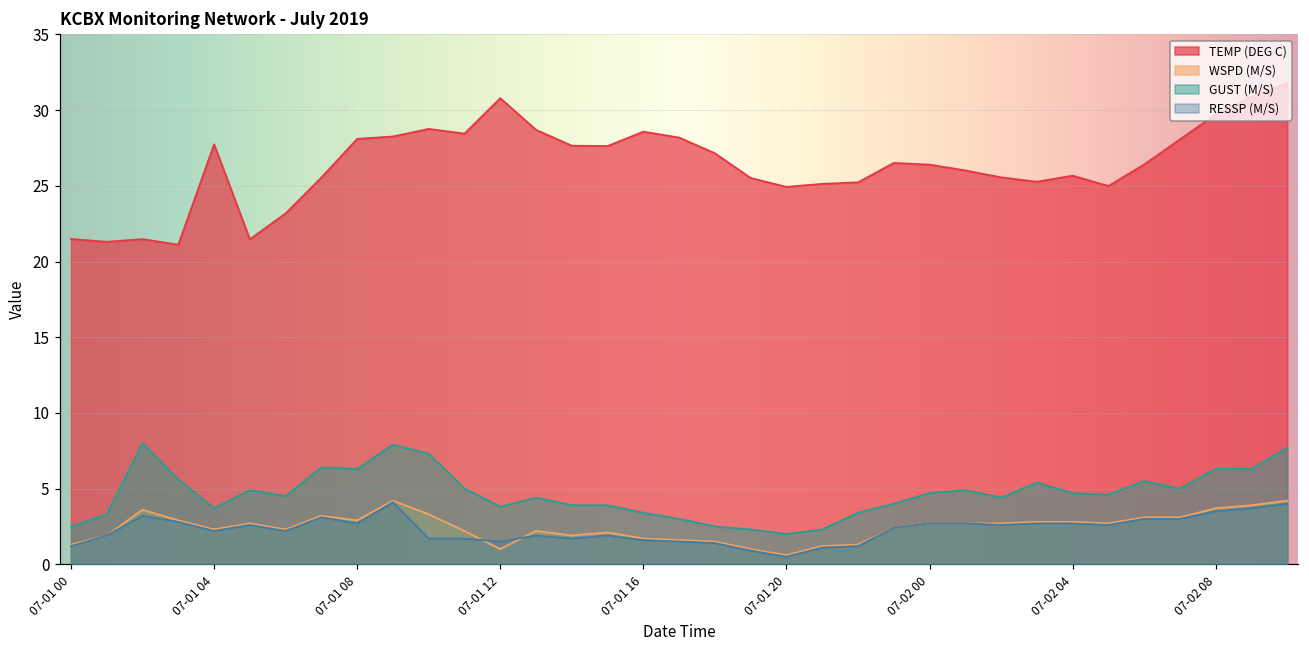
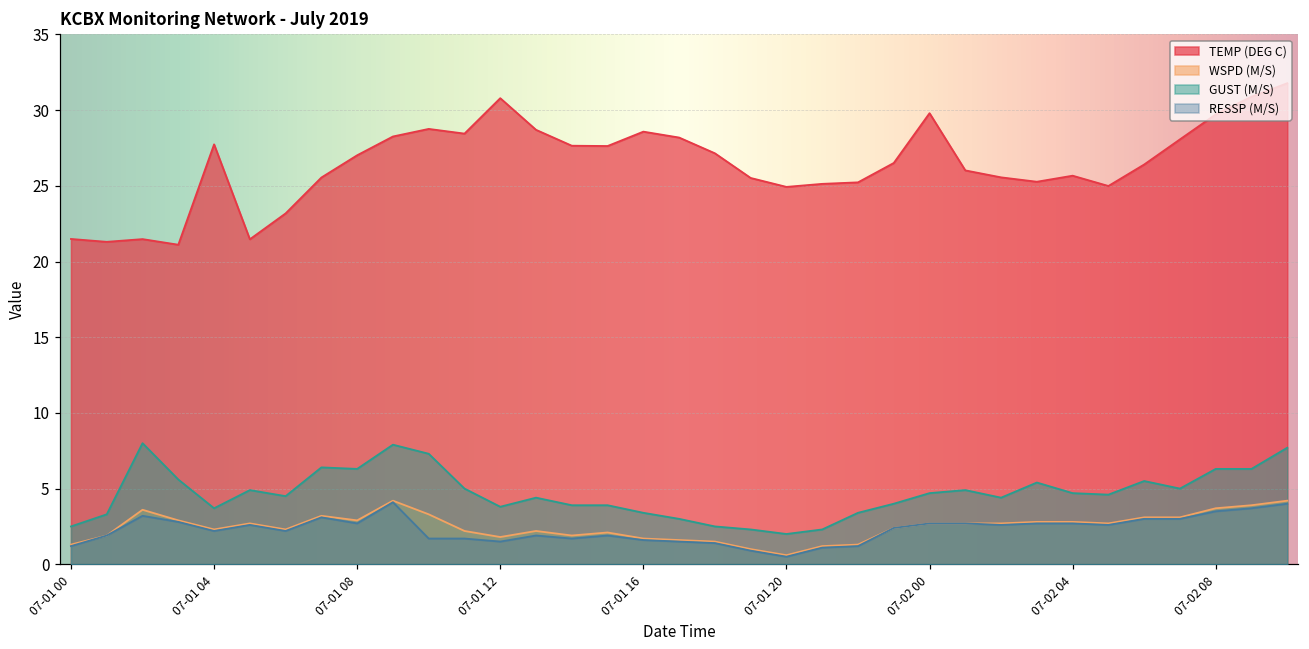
  {
    "TEMP (DEG C)": {
      "07-01 00": 21.5,
      "07-01 04": 27.7,
-     "07-01 08": 28.1,
+     "07-01 08": 27.0,
      "07-01 12": 30.8,
      "07-01 16": 28.6,
      "07-01 20": 24.9,
-     "07-02 00": 26.4,
+     "07-02 00": 29.8,
      "07-02 04": 25.7
    },
    "WSPD (M/S)": {
      "07-01 08": 2.9,
-     "07-01 12": 1.0,
+     "07-01 12": 1.8,
      "07-02 08": 3.7
    }
  }
